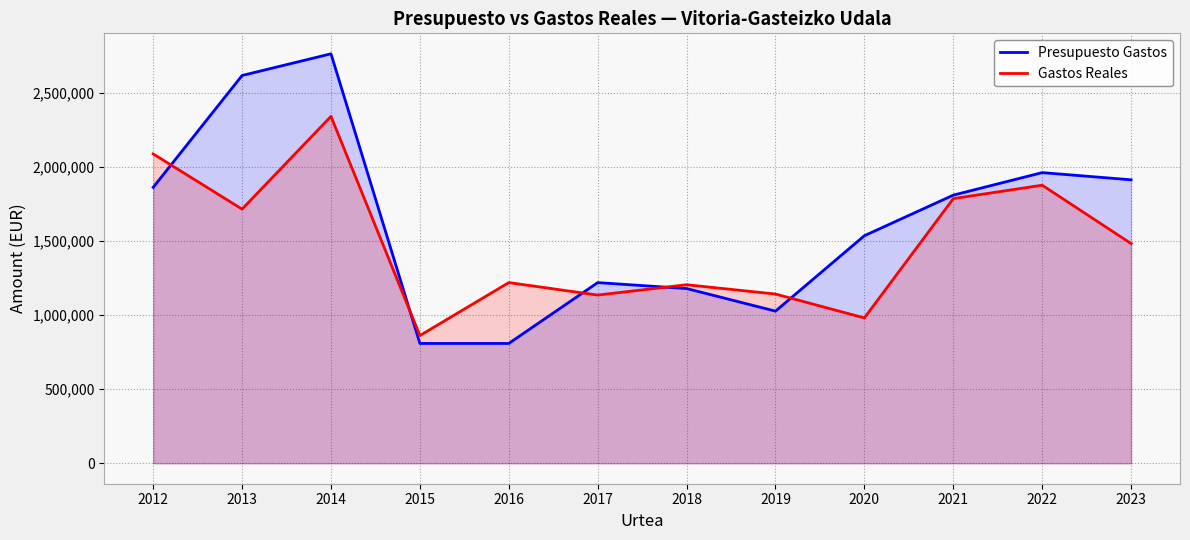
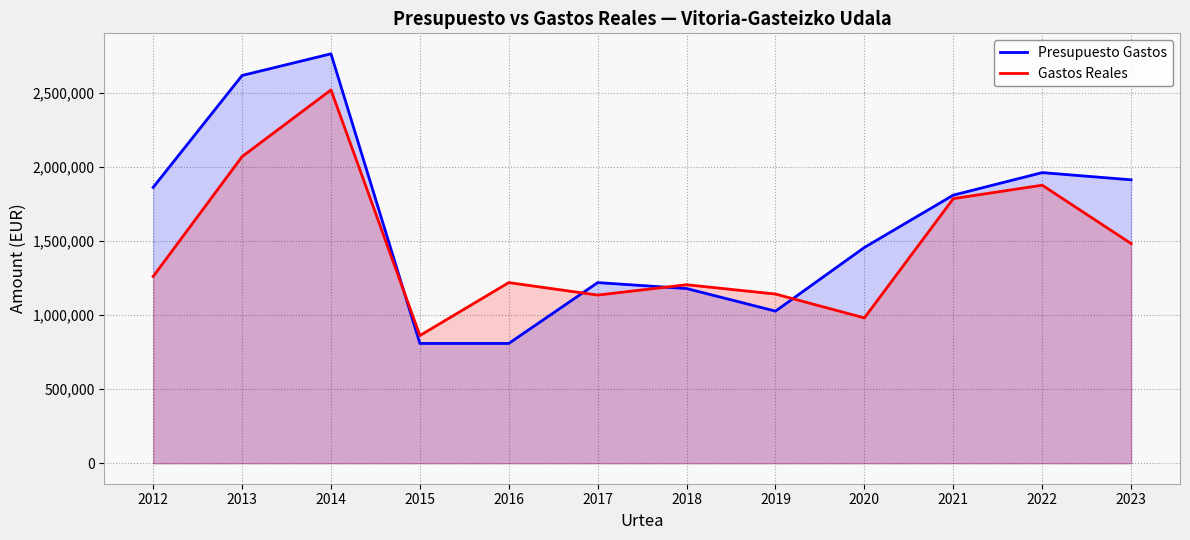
  {
    "Presupuesto Gastos": {
      "2012": "1,860,000",
      "2013": "2,620,000",
      "2014": "2,760,000",
      "2015": "810,000",
      "2016": "810,000",
      "2017": "1,220,000",
      "2018": "1,180,000",
      "2019": "1,030,000",
-     "2020": "1,540,000",
+     "2020": "1,460,000",
      "2021": "1,810,000",
      "2022": "1,960,000",
      "2023": "1,910,000"
    },
    "Gastos Reales": {
-     "2012": "2,090,000",
-     "2013": "1,720,000",
-     "2014": "2,340,000",
+     "2012": "1,260,000",
+     "2013": "2,070,000",
+     "2014": "2,520,000",
      "2015": "860,000",
      "2016": "1,220,000",
      "2017": "1,140,000",
      "2018": "1,210,000",
      "2019": "1,140,000",
      "2020": "980,000",
      "2021": "1,790,000",
      "2022": "1,880,000",
      "2023": "1,480,000"
    }
  }
